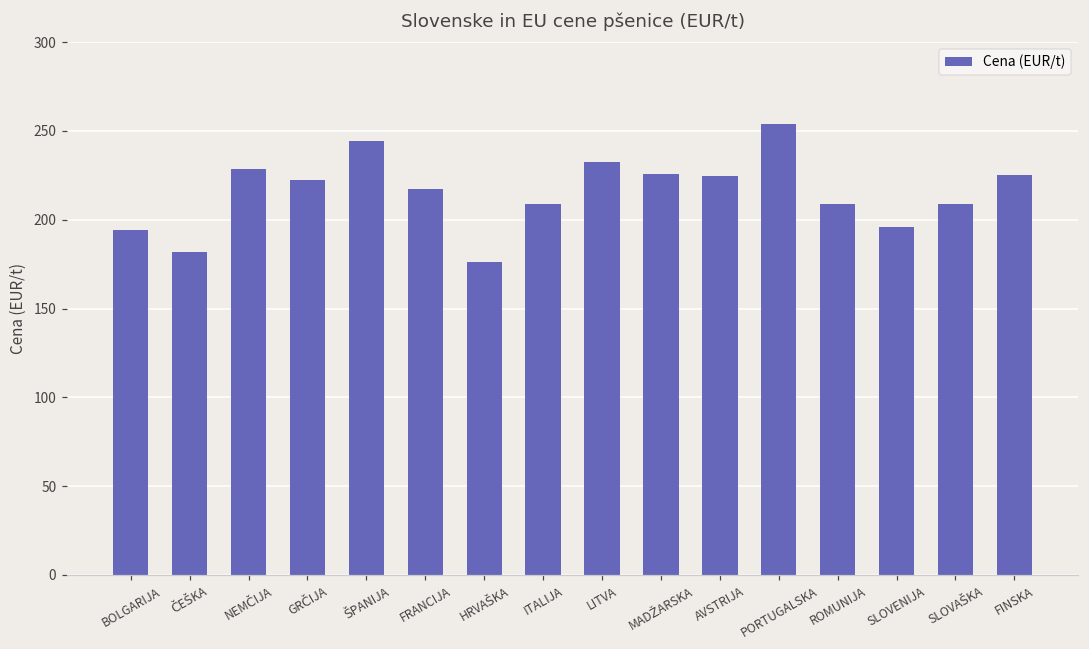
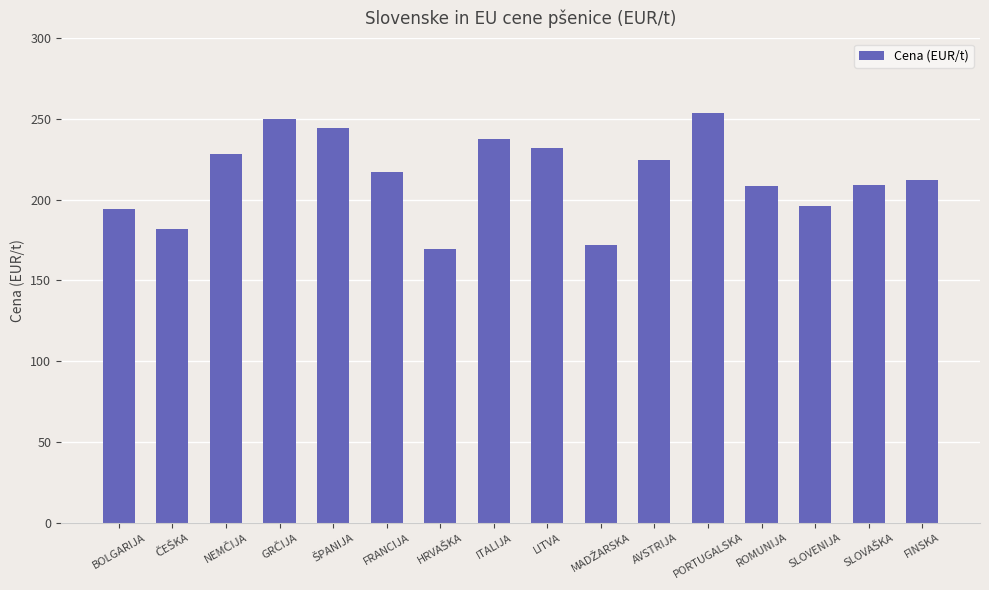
  {
    "BOLGARIJA": 194,
    "ČEŠKA": 182,
    "NEMČIJA": 229,
-   "GRČIJA": 222,
+   "GRČIJA": 250,
    "ŠPANIJA": 244,
    "FRANCIJA": 217,
-   "HRVAŠKA": 176,
-   "ITALIJA": 209,
+   "HRVAŠKA": 169,
+   "ITALIJA": 238,
    "LITVA": 232,
-   "MADŽARSKA": 226,
+   "MADŽARSKA": 172,
    "AVSTRIJA": 224,
    "PORTUGALSKA": 254,
    "ROMUNIJA": 209,
    "SLOVENIJA": 196,
    "SLOVAŠKA": 209,
-   "FINSKA": 225
+   "FINSKA": 212
  }
